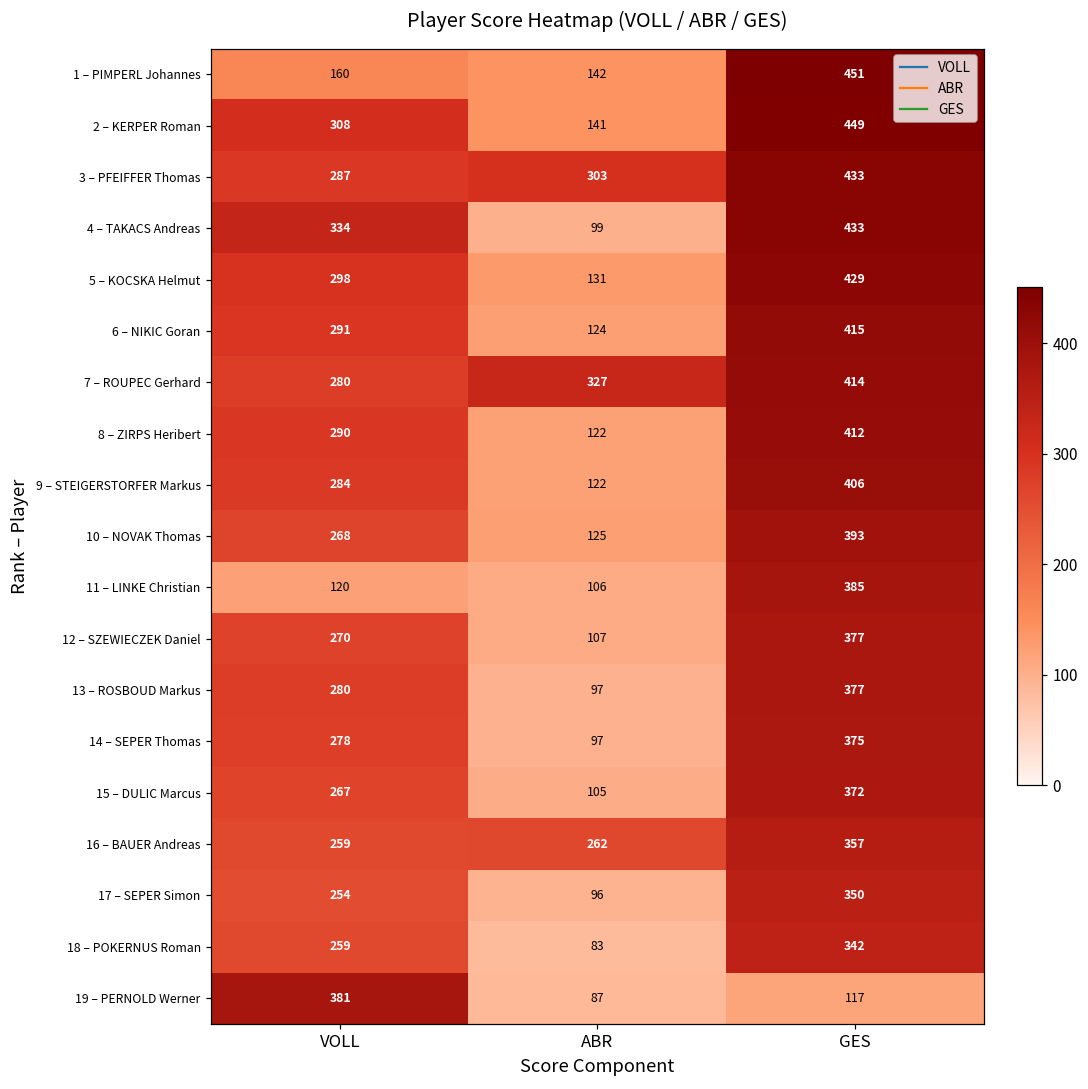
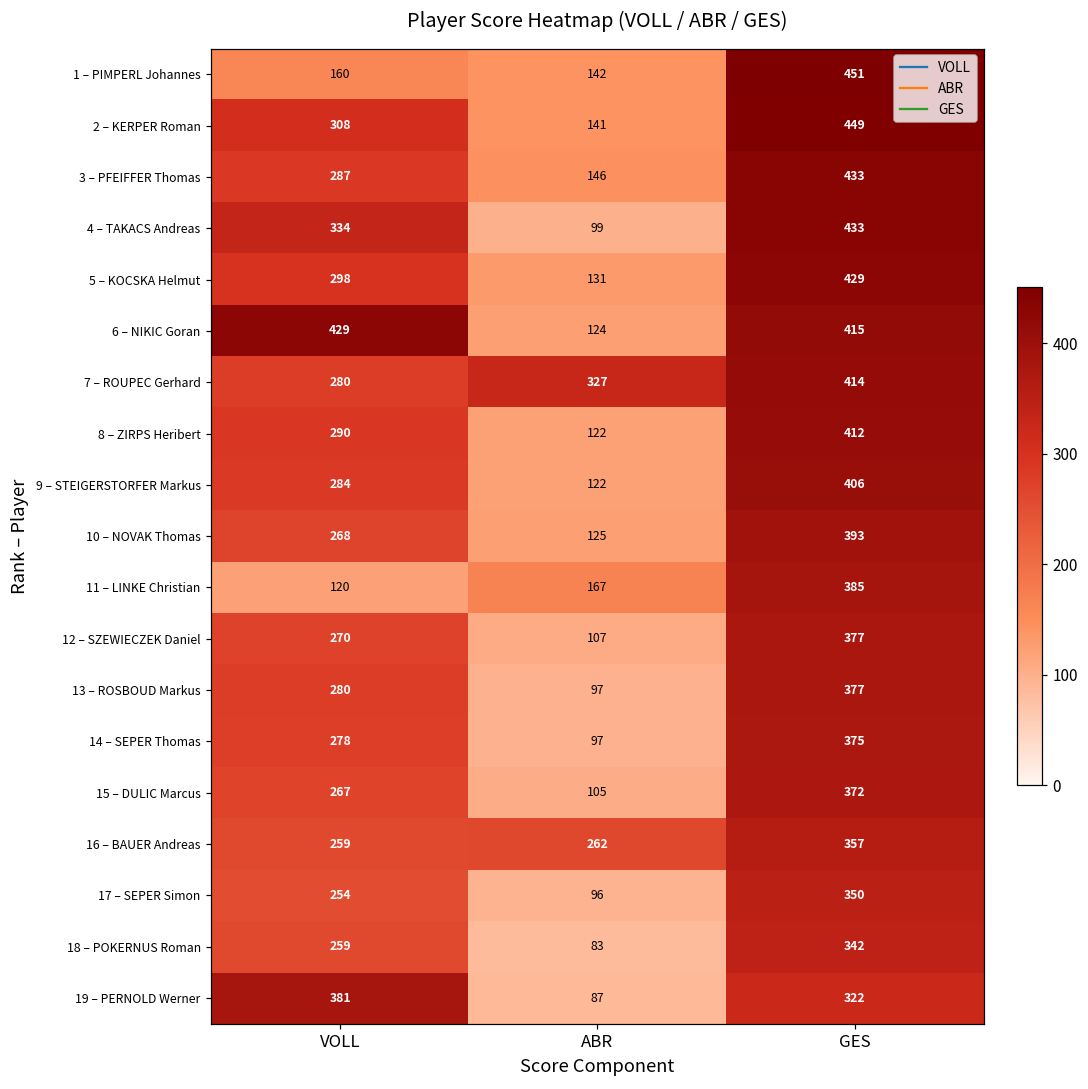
  {
    "1 – PIMPERL Johannes": {
      "VOLL": 160,
      "ABR": 142,
      "GES": 451
    },
    "2 – KERPER Roman": {
      "VOLL": 308,
      "ABR": 141,
      "GES": 449
    },
    "3 – PFEIFFER Thomas": {
      "VOLL": 287,
-     "ABR": 303,
+     "ABR": 146,
      "GES": 433
    },
    "4 – TAKACS Andreas": {
      "VOLL": 334,
      "ABR": 99,
      "GES": 433
    },
    "5 – KOCSKA Helmut": {
      "VOLL": 298,
      "ABR": 131,
      "GES": 429
    },
    "6 – NIKIC Goran": {
-     "VOLL": 291,
+     "VOLL": 429,
      "ABR": 124,
      "GES": 415
    },
    "7 – ROUPEC Gerhard": {
      "VOLL": 280,
      "ABR": 327,
      "GES": 414
    },
    "8 – ZIRPS Heribert": {
      "VOLL": 290,
      "ABR": 122,
      "GES": 412
    },
    "9 – STEIGERSTORFER Markus": {
      "VOLL": 284,
      "ABR": 122,
      "GES": 406
    },
    "10 – NOVAK Thomas": {
      "VOLL": 268,
      "ABR": 125,
      "GES": 393
    },
    "11 – LINKE Christian": {
      "VOLL": 120,
-     "ABR": 106,
+     "ABR": 167,
      "GES": 385
    },
    "12 – SZEWIECZEK Daniel": {
      "VOLL": 270,
      "ABR": 107,
      "GES": 377
    },
    "13 – ROSBOUD Markus": {
      "VOLL": 280,
      "ABR": 97,
      "GES": 377
    },
    "14 – SEPER Thomas": {
      "VOLL": 278,
      "ABR": 97,
      "GES": 375
    },
    "15 – DULIC Marcus": {
      "VOLL": 267,
      "ABR": 105,
      "GES": 372
    },
    "16 – BAUER Andreas": {
      "VOLL": 259,
      "ABR": 262,
      "GES": 357
    },
    "17 – SEPER Simon": {
      "VOLL": 254,
      "ABR": 96,
      "GES": 350
    },
    "18 – POKERNUS Roman": {
      "VOLL": 259,
      "ABR": 83,
      "GES": 342
    },
    "19 – PERNOLD Werner": {
      "VOLL": 381,
      "ABR": 87,
-     "GES": 117
+     "GES": 322
    }
  }
